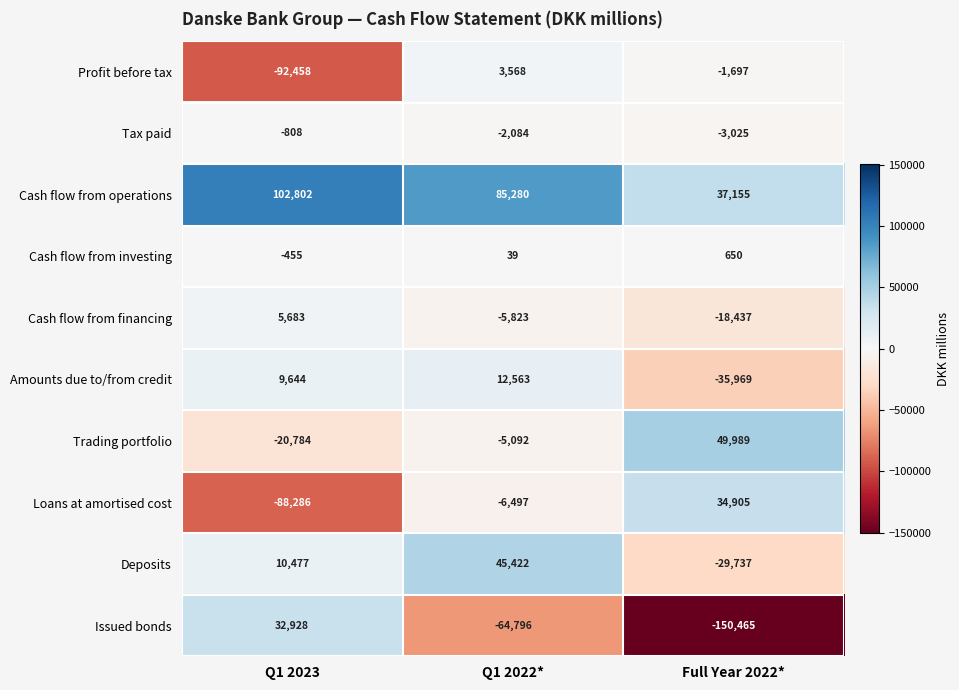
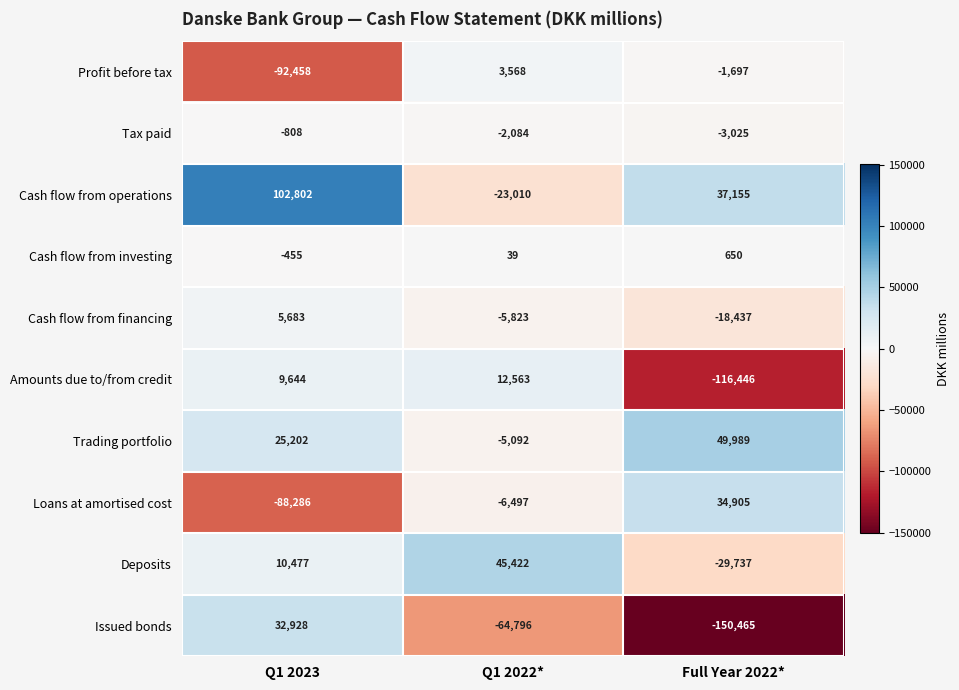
  {
    "Profit before tax": {
      "Q1 2023": "-92,458",
      "Q1 2022*": "3,568",
      "Full Year 2022*": "-1,697"
    },
    "Tax paid": {
      "Q1 2023": "-808",
      "Q1 2022*": "-2,084",
      "Full Year 2022*": "-3,025"
    },
    "Cash flow from operations": {
      "Q1 2023": "102,802",
-     "Q1 2022*": "85,280",
+     "Q1 2022*": "-23,010",
      "Full Year 2022*": "37,155"
    },
    "Cash flow from investing": {
      "Q1 2023": "-455",
      "Q1 2022*": "39",
      "Full Year 2022*": "650"
    },
    "Cash flow from financing": {
      "Q1 2023": "5,683",
      "Q1 2022*": "-5,823",
      "Full Year 2022*": "-18,437"
    },
    "Amounts due to/from credit": {
      "Q1 2023": "9,644",
      "Q1 2022*": "12,563",
-     "Full Year 2022*": "-35,969"
+     "Full Year 2022*": "-116,446"
    },
    "Trading portfolio": {
-     "Q1 2023": "-20,784",
+     "Q1 2023": "25,202",
      "Q1 2022*": "-5,092",
      "Full Year 2022*": "49,989"
    },
    "Loans at amortised cost": {
      "Q1 2023": "-88,286",
      "Q1 2022*": "-6,497",
      "Full Year 2022*": "34,905"
    },
    "Deposits": {
      "Q1 2023": "10,477",
      "Q1 2022*": "45,422",
      "Full Year 2022*": "-29,737"
    },
    "Issued bonds": {
      "Q1 2023": "32,928",
      "Q1 2022*": "-64,796",
      "Full Year 2022*": "-150,465"
    }
  }
